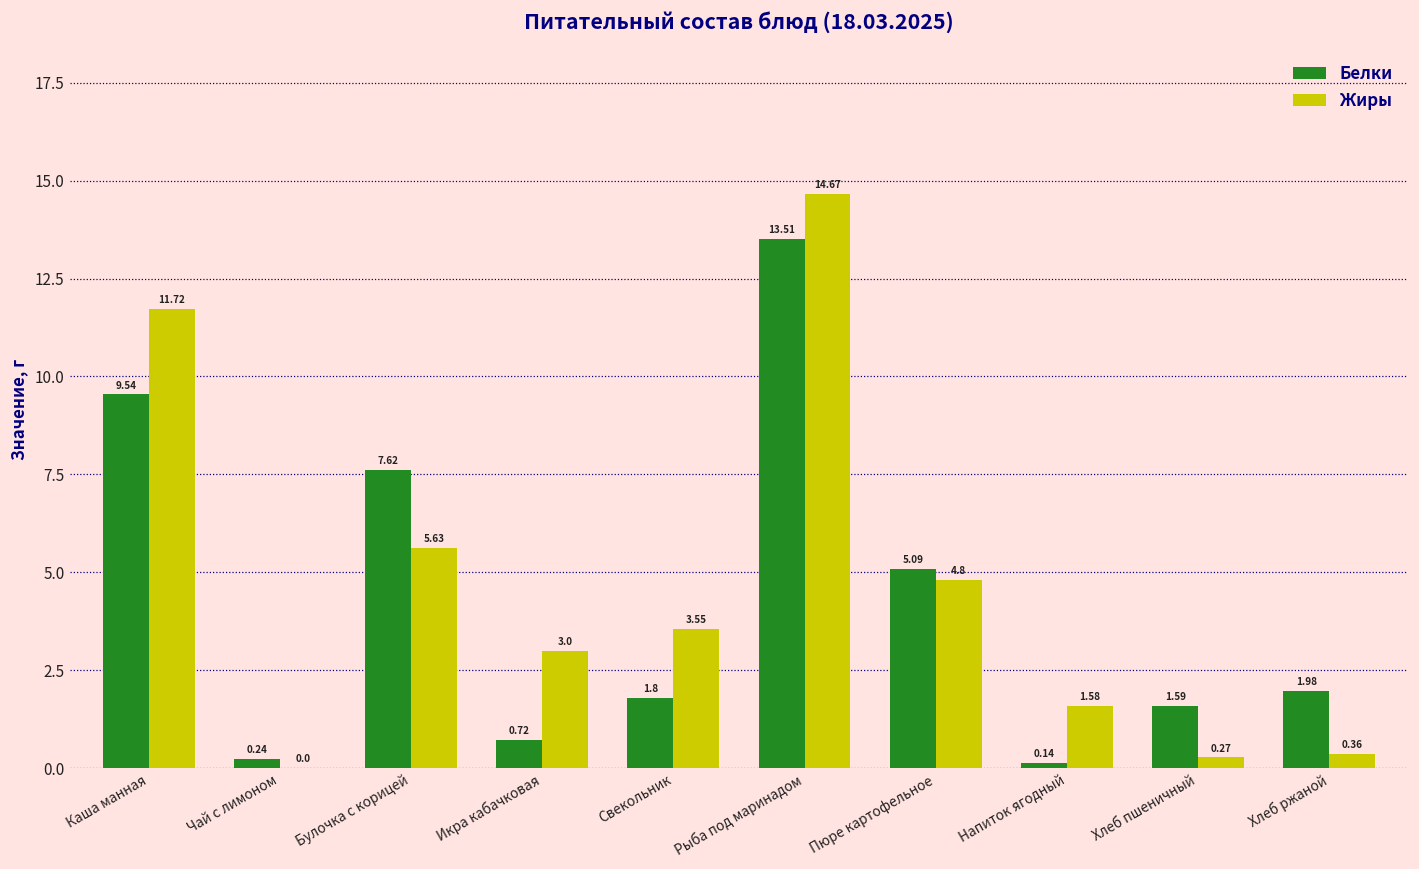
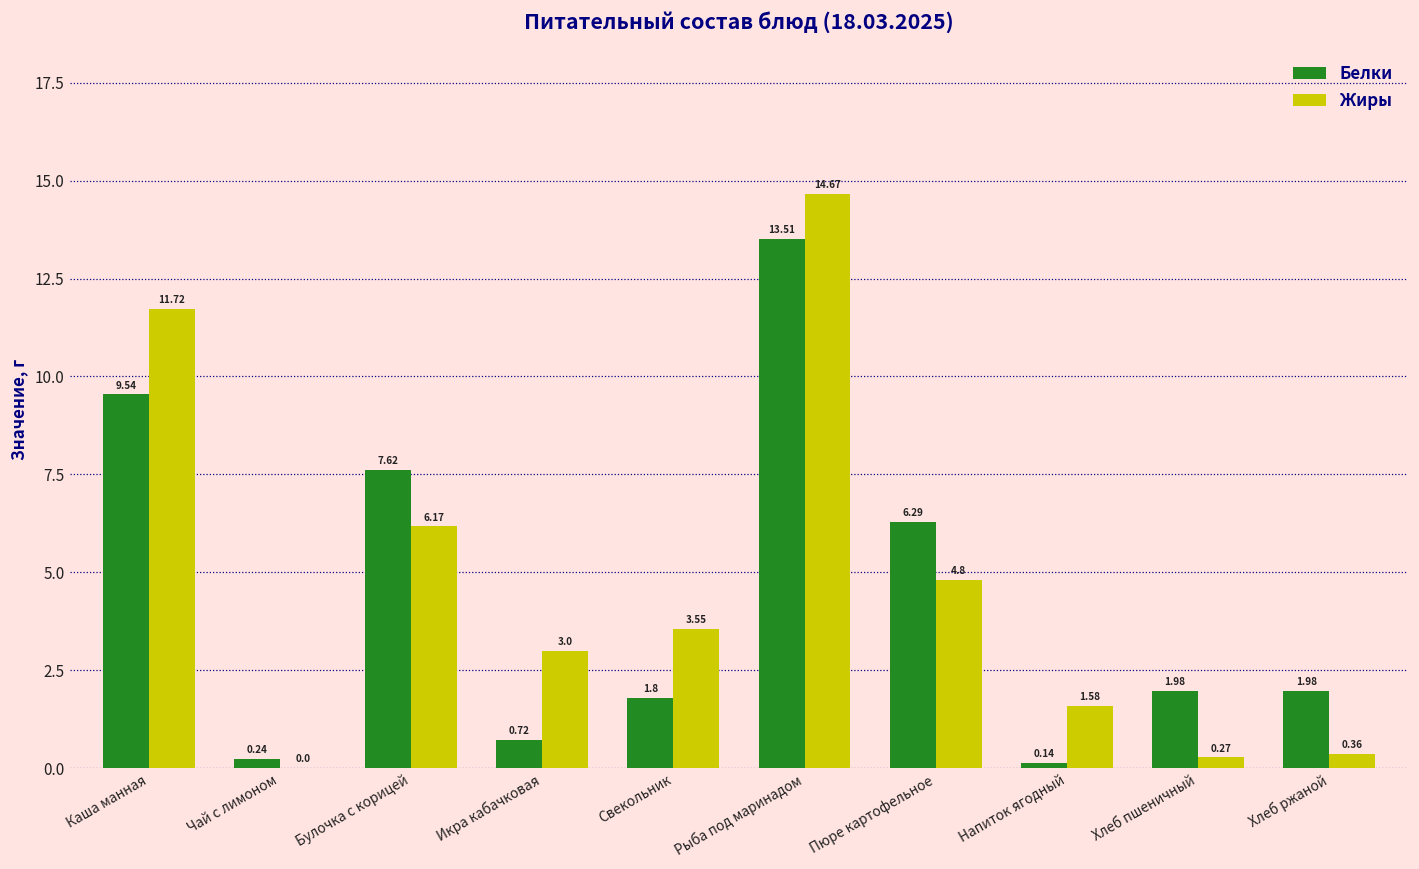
  {
    "Белки": {
      "Каша манная": 9.54,
      "Чай с лимоном": 0.24,
      "Булочка с корицей": 7.62,
      "Икра кабачковая": 0.72,
      "Свекольник": 1.8,
      "Рыба под маринадом": 13.51,
-     "Пюре картофельное": 5.09,
+     "Пюре картофельное": 6.29,
      "Напиток ягодный": 0.14,
-     "Хлеб пшеничный": 1.59,
+     "Хлеб пшеничный": 1.98,
      "Хлеб ржаной": 1.98
    },
    "Жиры": {
      "Каша манная": 11.72,
      "Чай с лимоном": 0.0,
-     "Булочка с корицей": 5.63,
+     "Булочка с корицей": 6.17,
      "Икра кабачковая": 3.0,
      "Свекольник": 3.55,
      "Рыба под маринадом": 14.67,
      "Пюре картофельное": 4.8,
      "Напиток ягодный": 1.58,
      "Хлеб пшеничный": 0.27,
      "Хлеб ржаной": 0.36
    }
  }
